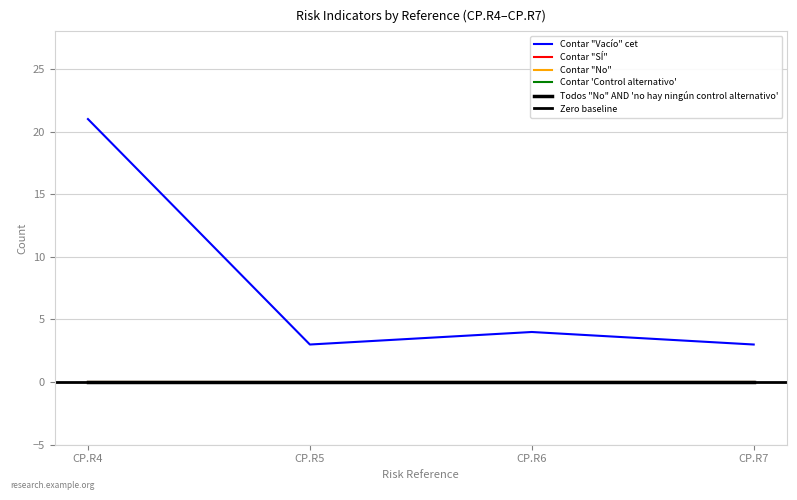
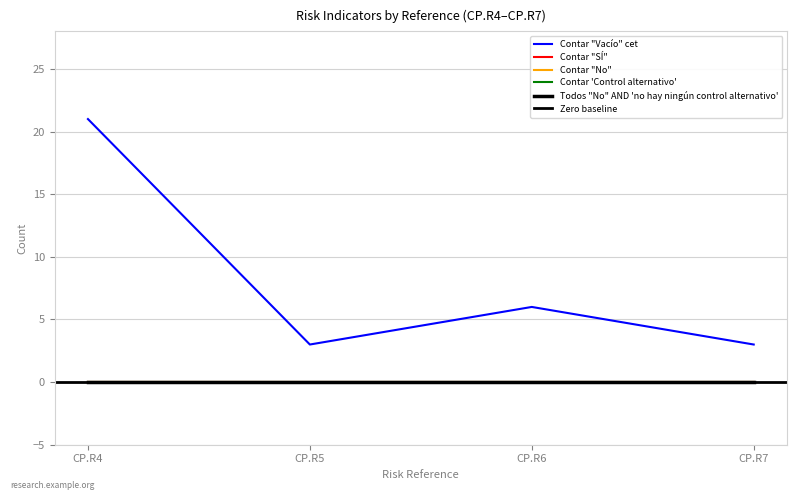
  {
    "Contar \"Vacío\" cet": {
      "CP.R4": 21,
      "CP.R5": 3,
-     "CP.R6": 4,
+     "CP.R6": 6,
      "CP.R7": 3
    },
    "Todos \"No\" AND 'no hay ningún control alternativo'": {
      "CP.R4": 0,
      "CP.R5": 0,
      "CP.R6": 0,
      "CP.R7": 0
    }
  }
